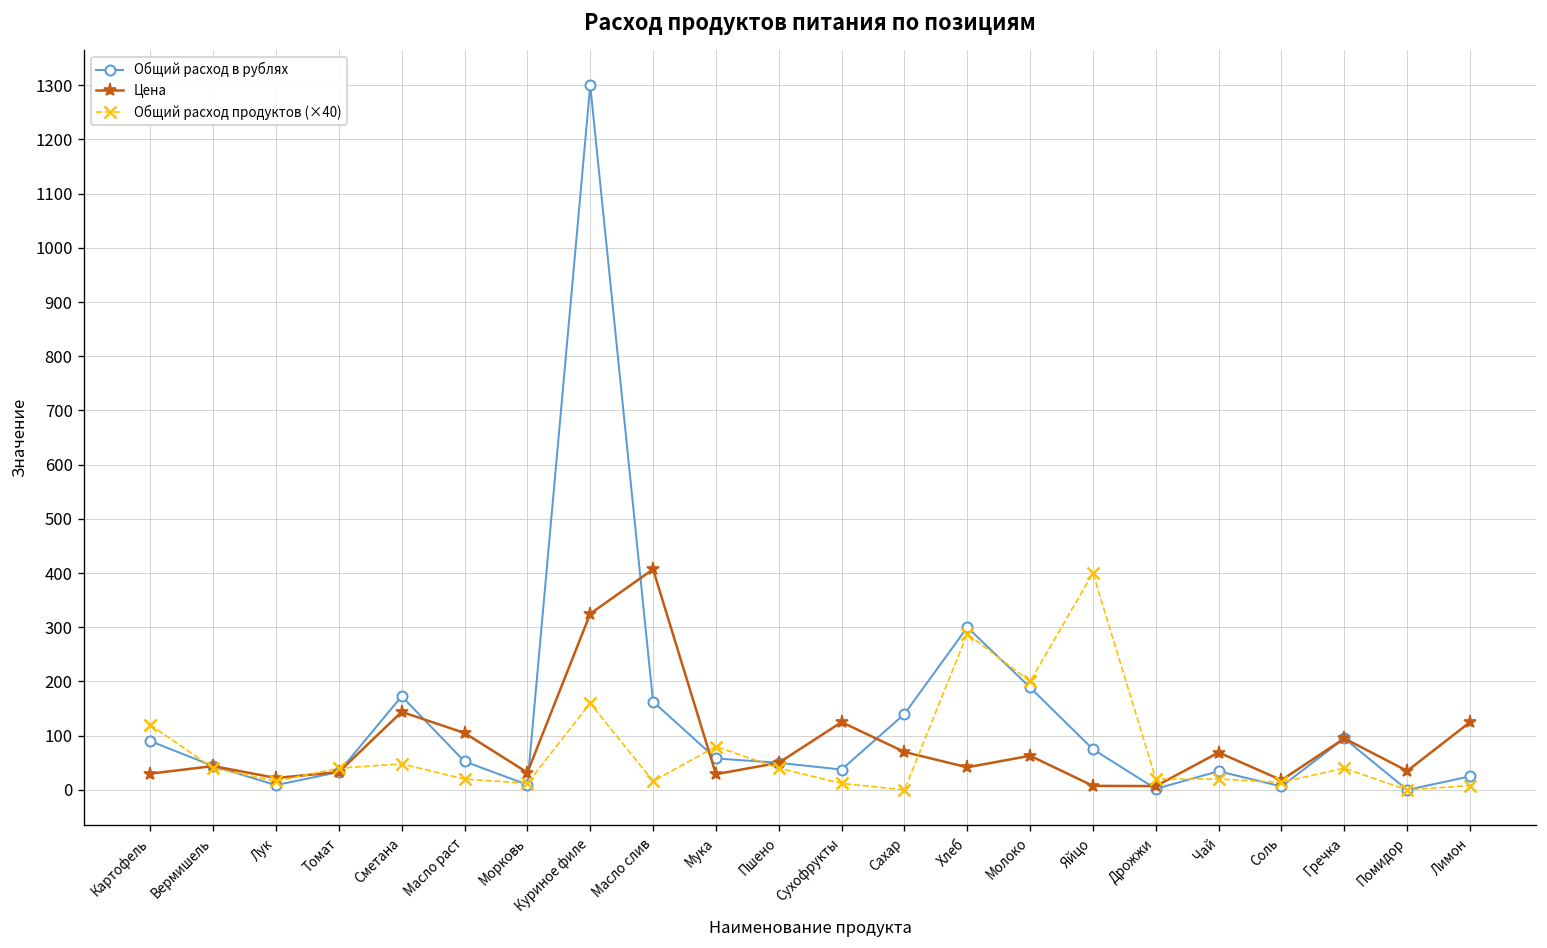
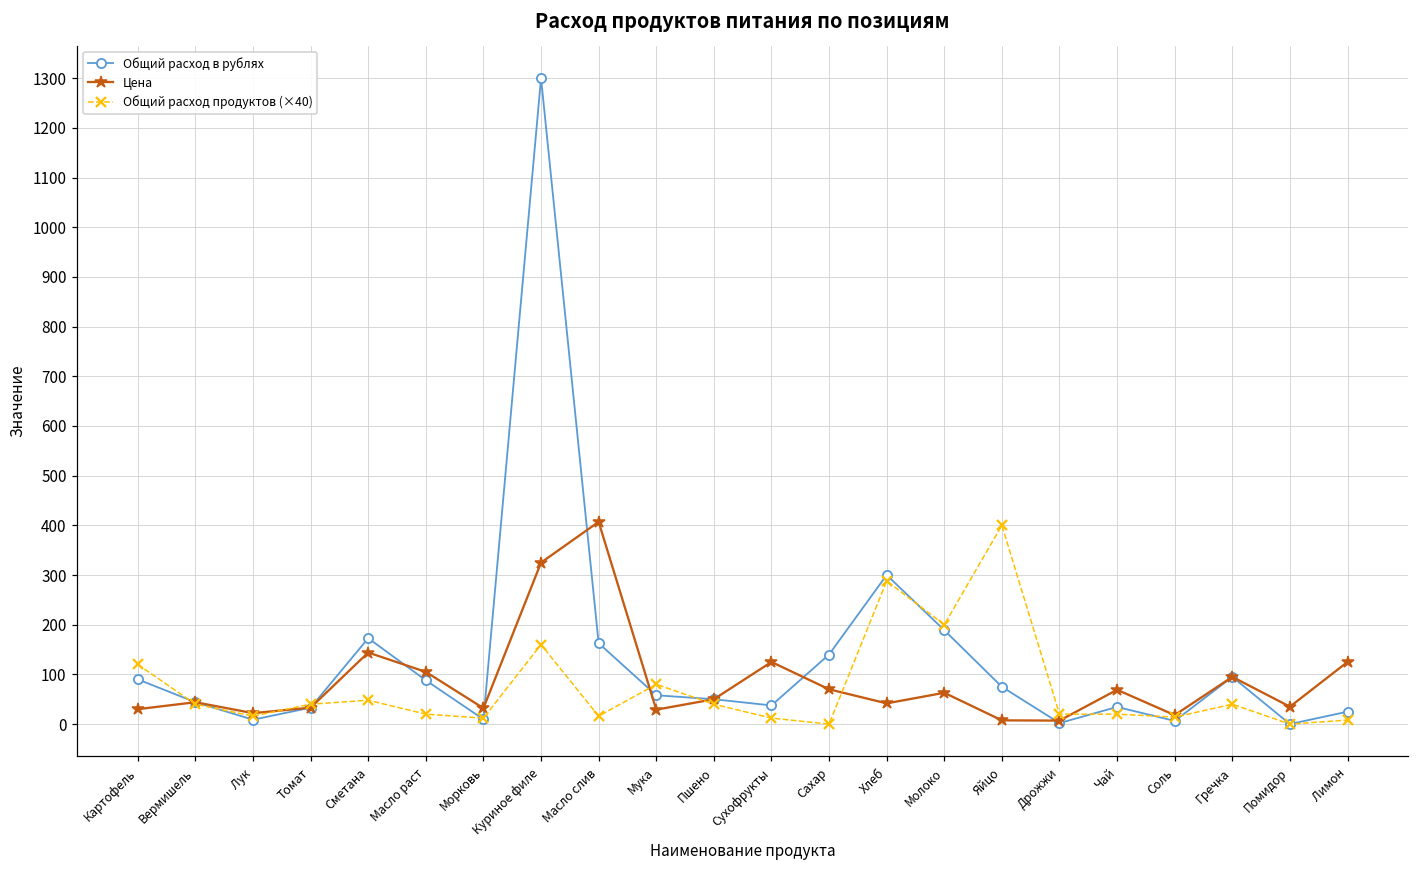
  {
    "Общий расход в рублях": {
      "Картофель": 90,
      "Лук": 10,
      "Сметана": 170,
-     "Масло раст": 50,
+     "Масло раст": 90,
      "Куриное филе": 1300,
      "Масло слив": 160,
      "Мука": 60,
      "Сухофрукты": 40,
      "Сахар": 140,
      "Хлеб": 300,
      "Молоко": 190,
      "Яйцо": 80,
      "Чай": 30,
      "Соль": 10,
      "Лимон": 30
    },
    "Цена": {
      "Картофель": 30,
      "Лук": 20,
      "Сметана": 140,
      "Масло раст": 110,
      "Морковь": 30,
      "Куриное филе": 330,
      "Масло слив": 410,
      "Мука": 30,
      "Сухофрукты": 130,
      "Сахар": 70,
      "Хлеб": 40,
      "Молоко": 60,
      "Яйцо": 10,
      "Чай": 70,
      "Помидор": 40,
      "Лимон": 130
    },
    "Общий расход продуктов (×40)": {
      "Картофель": 120,
      "Лук": 20,
      "Томат": 40,
      "Сметана": 50,
      "Масло раст": 20,
      "Куриное филе": 160,
      "Масло слив": 20,
      "Мука": 80,
      "Пшено": 40,
      "Сухофрукты": 10,
      "Сахар": 0,
      "Хлеб": 290,
      "Молоко": 200,
      "Яйцо": 400,
      "Дрожжи": 20,
      "Чай": 20,
      "Гречка": 40,
      "Лимон": 10
    }
  }
